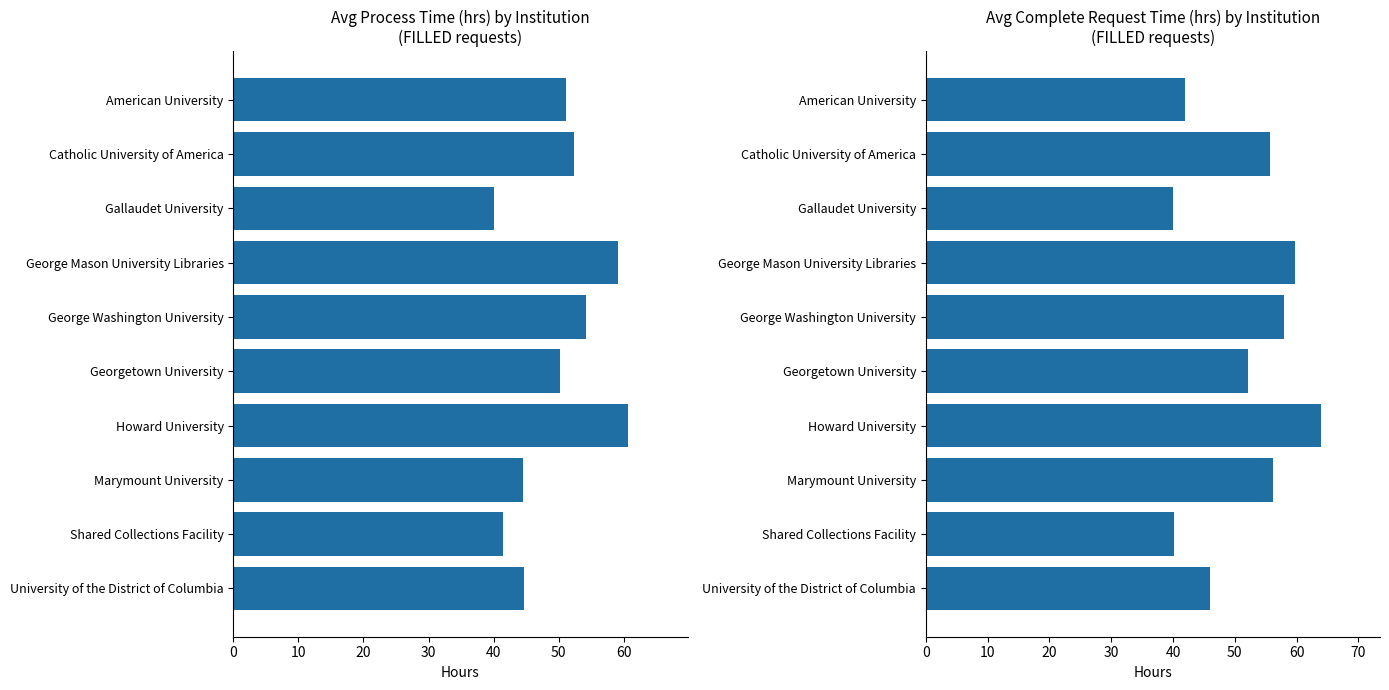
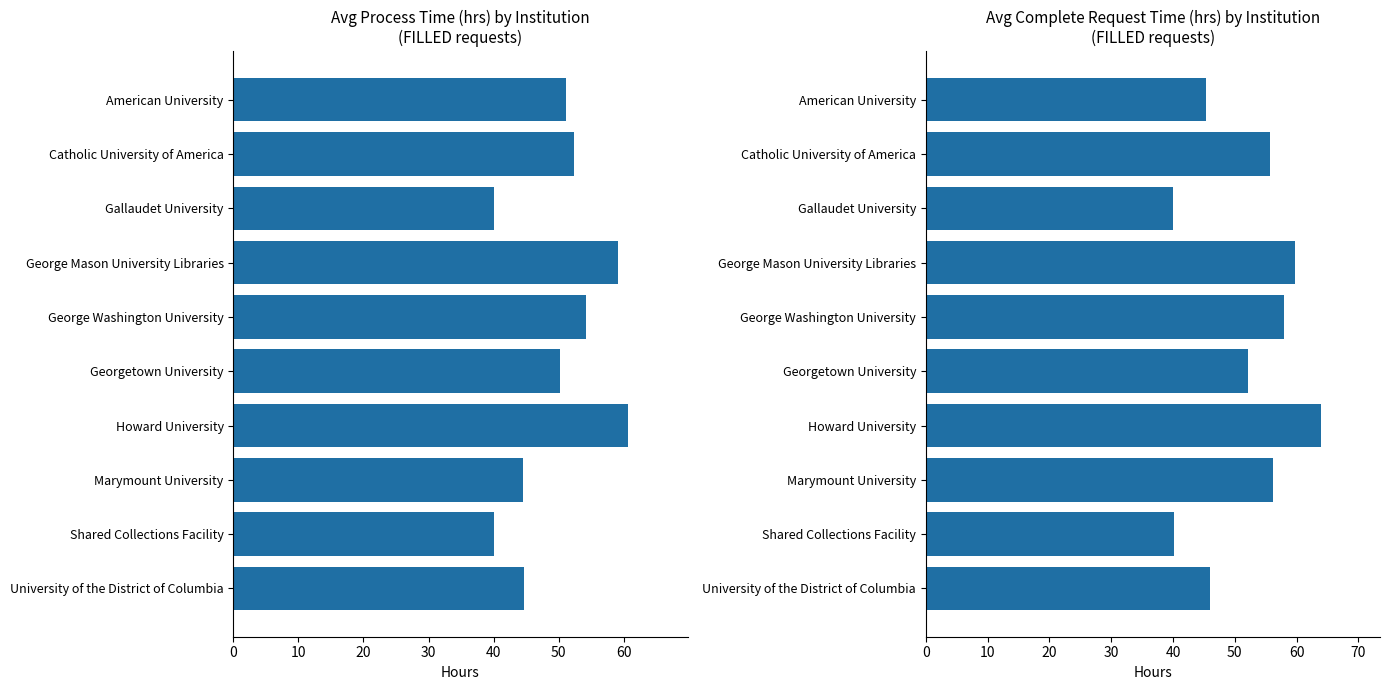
  {
    "Avg Process Time (hrs) by Institution (FILLED requests)": {
      "American University": 51,
      "Catholic University of America": 52,
      "Gallaudet University": 40,
      "George Mason University Libraries": 59,
      "George Washington University": 54,
      "Georgetown University": 50,
      "Howard University": 61,
      "Marymount University": 45,
-     "Shared Collections Facility": 41,
+     "Shared Collections Facility": 40,
      "University of the District of Columbia": 45
    },
    "Avg Complete Request Time (hrs) by Institution (FILLED requests)": {
-     "American University": 42,
+     "American University": 45,
      "Catholic University of America": 56,
      "Gallaudet University": 40,
      "George Mason University Libraries": 60,
      "George Washington University": 58,
      "Georgetown University": 52,
      "Howard University": 64,
      "Marymount University": 56,
      "Shared Collections Facility": 40,
      "University of the District of Columbia": 46
    }
  }
